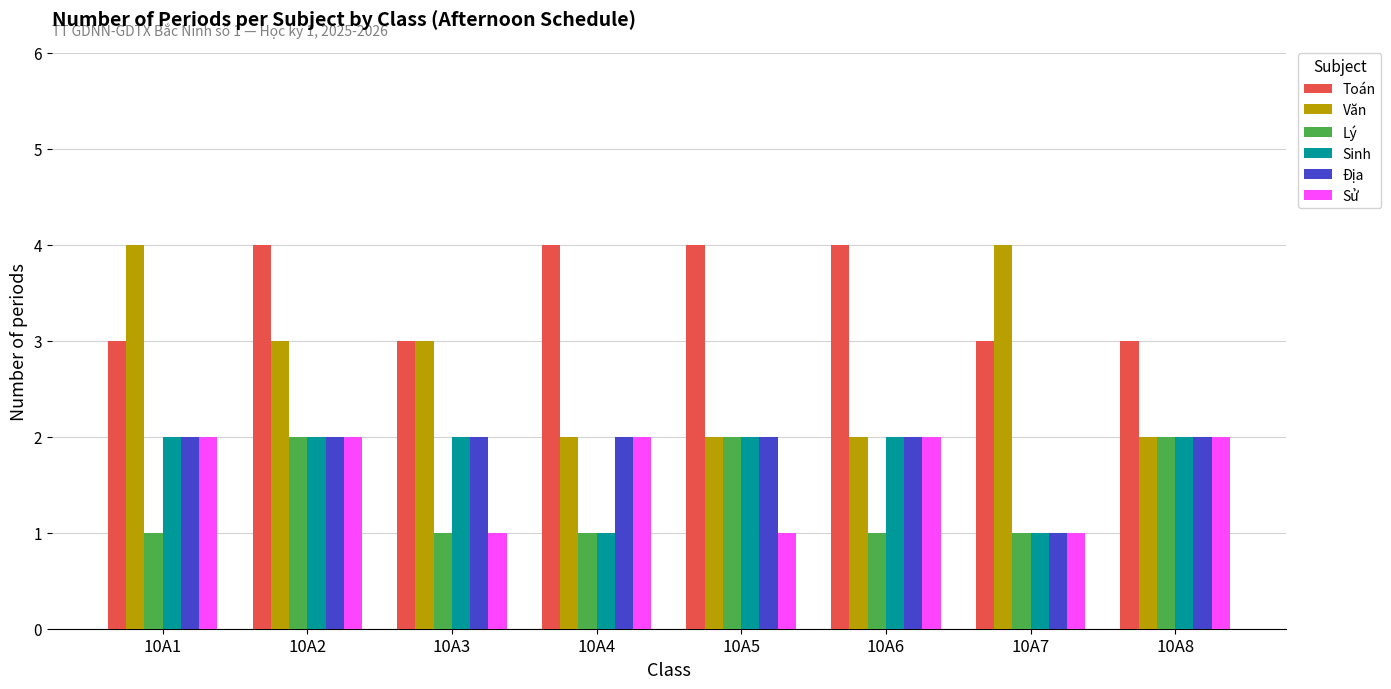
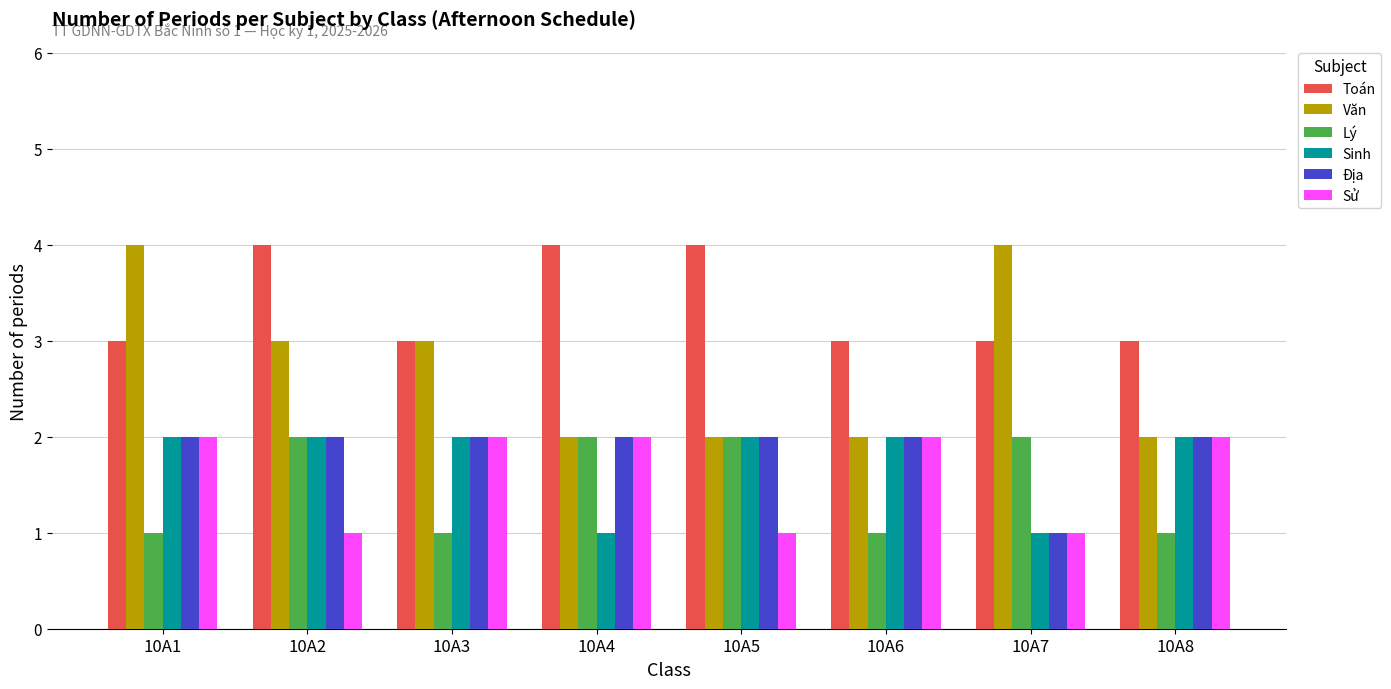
  {
    "Toán": {
      "10A1": 3,
      "10A2": 4,
      "10A3": 3,
      "10A4": 4,
      "10A5": 4,
-     "10A6": 4,
+     "10A6": 3,
      "10A7": 3,
      "10A8": 3
    },
    "Văn": {
      "10A1": 4,
      "10A2": 3,
      "10A3": 3,
      "10A4": 2,
      "10A5": 2,
      "10A6": 2,
      "10A7": 4,
      "10A8": 2
    },
    "Lý": {
      "10A1": 1,
      "10A2": 2,
      "10A3": 1,
-     "10A4": 1,
+     "10A4": 2,
      "10A5": 2,
      "10A6": 1,
-     "10A7": 1,
-     "10A8": 2
+     "10A7": 2,
+     "10A8": 1
    },
    "Sinh": {
      "10A1": 2,
      "10A2": 2,
      "10A3": 2,
      "10A4": 1,
      "10A5": 2,
      "10A6": 2,
      "10A7": 1,
      "10A8": 2
    },
    "Địa": {
      "10A1": 2,
      "10A2": 2,
      "10A3": 2,
      "10A4": 2,
      "10A5": 2,
      "10A6": 2,
      "10A7": 1,
      "10A8": 2
    },
    "Sử": {
      "10A1": 2,
-     "10A2": 2,
-     "10A3": 1,
+     "10A2": 1,
+     "10A3": 2,
      "10A4": 2,
      "10A5": 1,
      "10A6": 2,
      "10A7": 1,
      "10A8": 2
    }
  }
